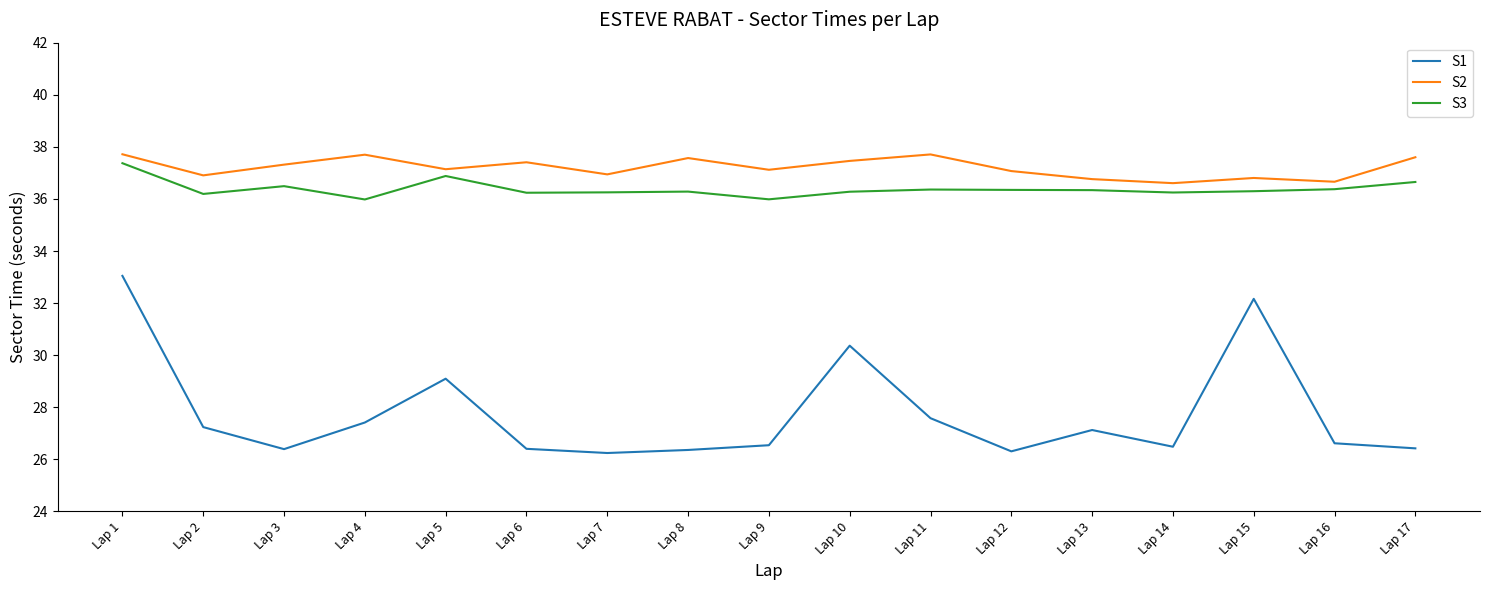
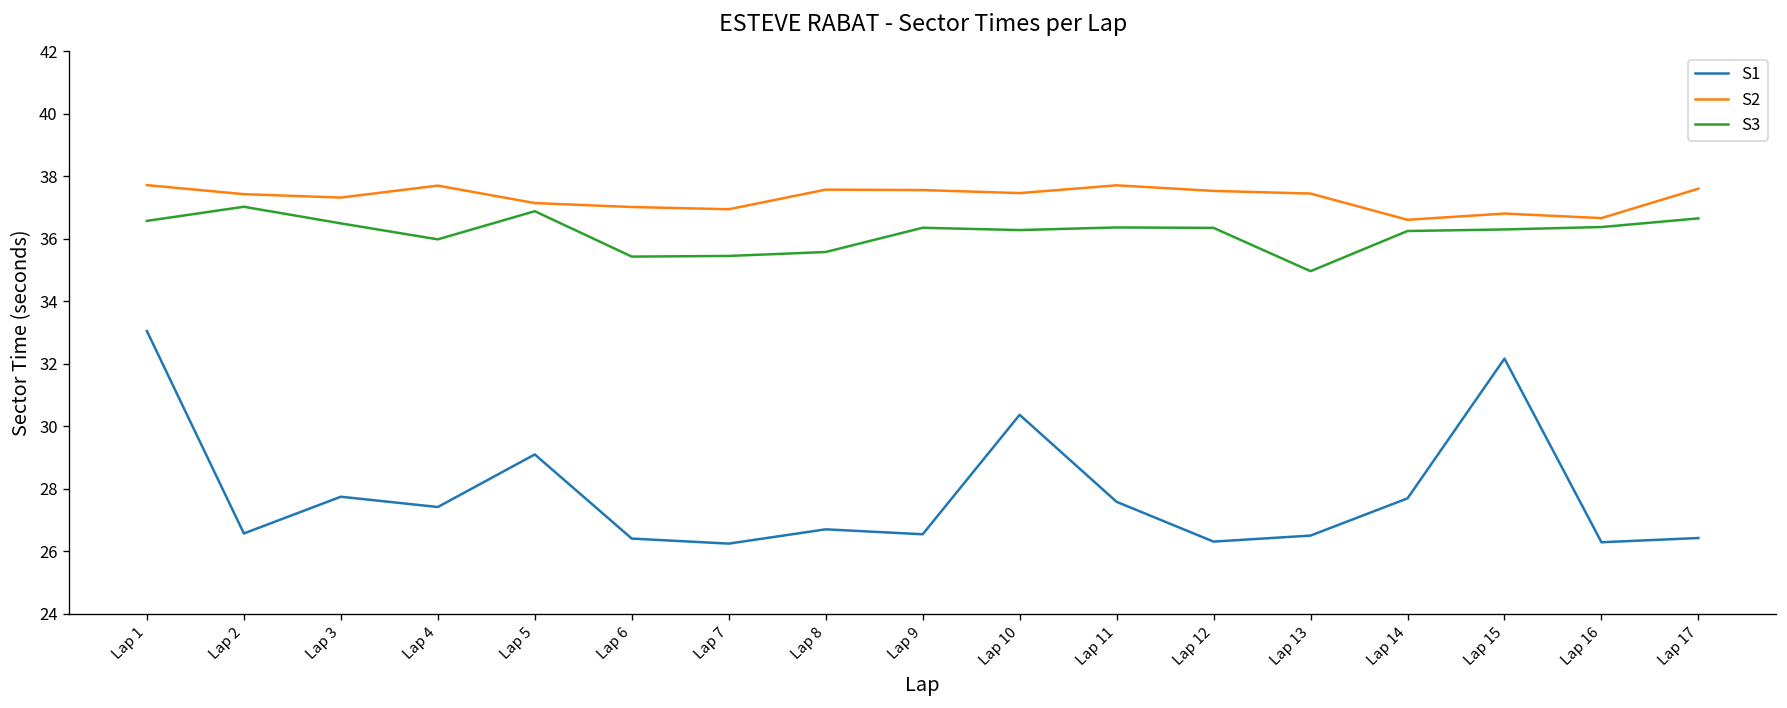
  {
    "S1": {
      "Lap 1": 33.0,
-     "Lap 2": 27.2,
-     "Lap 3": 26.4,
+     "Lap 2": 26.6,
+     "Lap 3": 27.7,
      "Lap 4": 27.4,
      "Lap 5": 29.1,
      "Lap 6": 26.4,
      "Lap 7": 26.2,
-     "Lap 8": 26.4,
+     "Lap 8": 26.7,
      "Lap 9": 26.5,
      "Lap 10": 30.4,
      "Lap 11": 27.6,
      "Lap 12": 26.3,
-     "Lap 13": 27.1,
-     "Lap 14": 26.5,
+     "Lap 13": 26.5,
+     "Lap 14": 27.7,
      "Lap 15": 32.2,
-     "Lap 16": 26.6,
+     "Lap 16": 26.3,
      "Lap 17": 26.4
    },
    "S2": {
      "Lap 1": 37.7,
-     "Lap 2": 36.9,
+     "Lap 2": 37.4,
      "Lap 3": 37.3,
      "Lap 4": 37.7,
      "Lap 5": 37.1,
-     "Lap 6": 37.4,
+     "Lap 6": 37.0,
      "Lap 7": 36.9,
      "Lap 8": 37.6,
-     "Lap 9": 37.1,
+     "Lap 9": 37.6,
      "Lap 10": 37.5,
      "Lap 11": 37.7,
-     "Lap 12": 37.1,
-     "Lap 13": 36.8,
+     "Lap 12": 37.5,
+     "Lap 13": 37.4,
      "Lap 14": 36.6,
      "Lap 15": 36.8,
      "Lap 16": 36.7,
      "Lap 17": 37.6
    },
    "S3": {
-     "Lap 1": 37.4,
-     "Lap 2": 36.2,
+     "Lap 1": 36.6,
+     "Lap 2": 37.0,
      "Lap 3": 36.5,
      "Lap 4": 36.0,
      "Lap 5": 36.9,
-     "Lap 6": 36.2,
-     "Lap 7": 36.3,
-     "Lap 8": 36.3,
-     "Lap 9": 36.0,
+     "Lap 6": 35.4,
+     "Lap 7": 35.4,
+     "Lap 8": 35.6,
+     "Lap 9": 36.4,
      "Lap 10": 36.3,
      "Lap 11": 36.4,
      "Lap 12": 36.3,
-     "Lap 13": 36.3,
+     "Lap 13": 35.0,
      "Lap 14": 36.2,
      "Lap 15": 36.3,
      "Lap 16": 36.4,
      "Lap 17": 36.7
    }
  }
